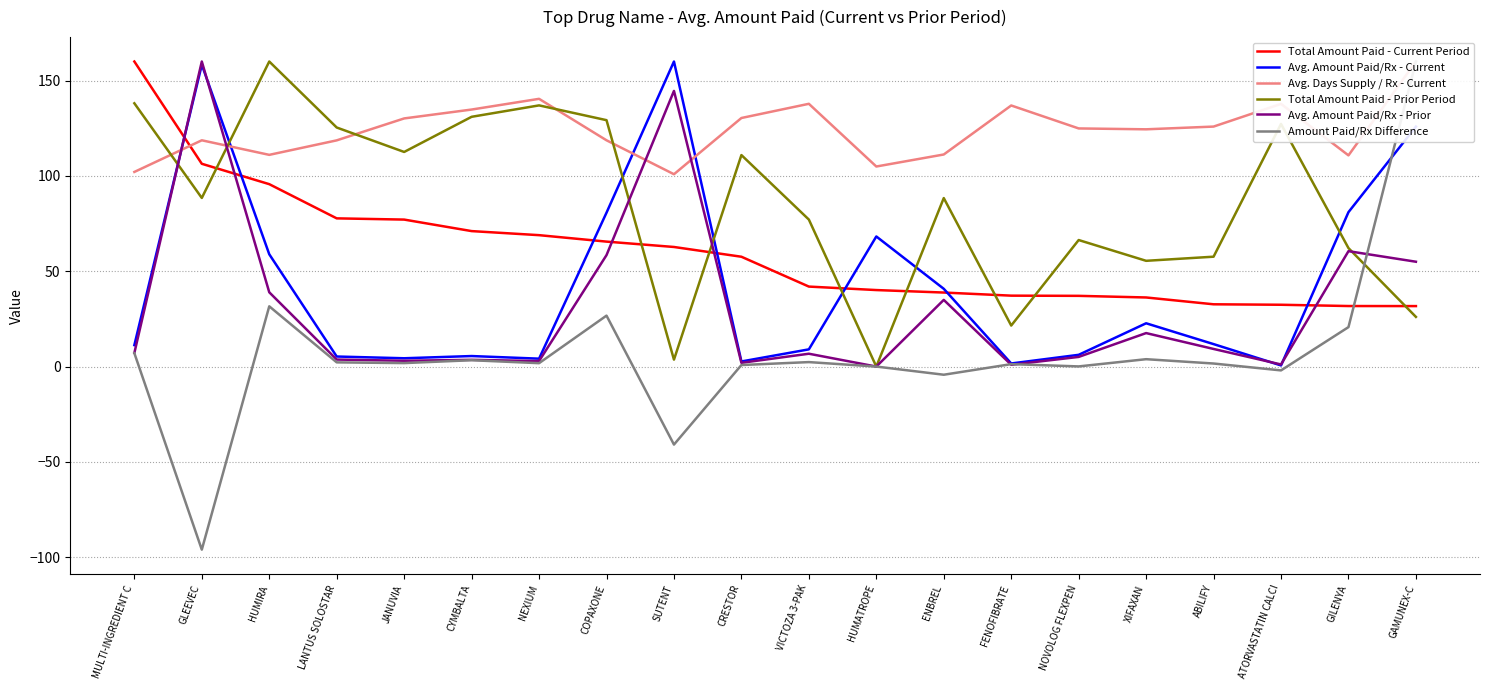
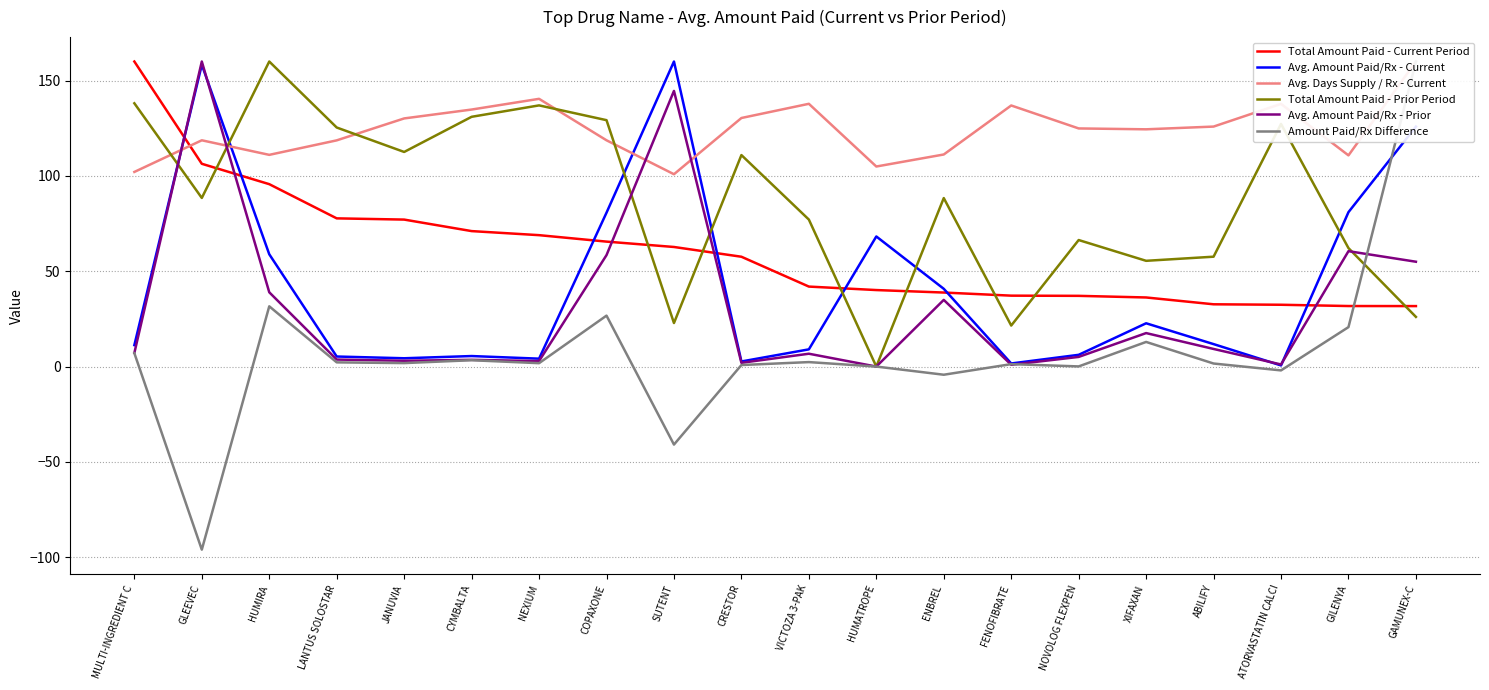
  {
    "Total Amount Paid - Current Period": {
      "MULTI-INGREDIENT C": 160,
      "GLEEVEC": 106,
      "HUMIRA": 96,
      "LANTUS SOLOSTAR": 78,
      "JANUVIA": 77,
      "CYMBALTA": 71,
      "NEXIUM": 69,
      "COPAXONE": 66,
      "SUTENT": 63,
      "CRESTOR": 58,
      "VICTOZA 3-PAK": 42,
      "HUMATROPE": 40,
      "ENBREL": 39,
      "FENOFIBRATE": 37,
      "NOVOLOG FLEXPEN": 37,
      "XIFAXAN": 36,
      "ABILIFY": 33,
      "ATORVASTATIN CALCI": 32,
      "GILENYA": 32,
      "GAMUNEX-C": 32
    },
    "Avg. Amount Paid/Rx - Current": {
      "MULTI-INGREDIENT C": 11,
      "GLEEVEC": 158,
      "HUMIRA": 59,
      "LANTUS SOLOSTAR": 5,
      "CYMBALTA": 6,
      "COPAXONE": 81,
      "SUTENT": 160,
      "VICTOZA 3-PAK": 9,
      "HUMATROPE": 68,
      "ENBREL": 41,
      "XIFAXAN": 23,
      "ABILIFY": 12,
      "GILENYA": 81
    },
    "Avg. Days Supply / Rx - Current": {
      "MULTI-INGREDIENT C": 102,
      "GLEEVEC": 119,
      "HUMIRA": 111,
      "LANTUS SOLOSTAR": 119,
      "JANUVIA": 130,
      "CYMBALTA": 135,
      "NEXIUM": 140,
      "COPAXONE": 119,
      "SUTENT": 101,
      "CRESTOR": 130,
      "VICTOZA 3-PAK": 138,
      "HUMATROPE": 105,
      "ENBREL": 111,
      "FENOFIBRATE": 137,
      "NOVOLOG FLEXPEN": 125,
      "XIFAXAN": 124,
      "ABILIFY": 126,
      "GILENYA": 111
    },
    "Total Amount Paid - Prior Period": {
      "MULTI-INGREDIENT C": 138,
      "GLEEVEC": 88,
      "HUMIRA": 160,
      "LANTUS SOLOSTAR": 125,
      "JANUVIA": 113,
      "CYMBALTA": 131,
      "NEXIUM": 137,
      "COPAXONE": 129,
-     "SUTENT": 4,
+     "SUTENT": 23,
      "CRESTOR": 111,
      "VICTOZA 3-PAK": 77,
      "ENBREL": 88,
      "FENOFIBRATE": 22,
      "NOVOLOG FLEXPEN": 66,
      "XIFAXAN": 55,
      "ABILIFY": 58,
      "GILENYA": 62,
      "GAMUNEX-C": 26
    },
    "Avg. Amount Paid/Rx - Prior": {
      "GLEEVEC": 160,
      "HUMIRA": 39,
      "LANTUS SOLOSTAR": 4,
      "COPAXONE": 58,
      "SUTENT": 145,
      "VICTOZA 3-PAK": 7,
      "ENBREL": 35,
      "XIFAXAN": 18,
      "ABILIFY": 9,
      "GILENYA": 61,
      "GAMUNEX-C": 55
    },
    "Amount Paid/Rx Difference": {
      "GLEEVEC": -96,
      "HUMIRA": 32,
      "LANTUS SOLOSTAR": 2,
      "COPAXONE": 27,
      "SUTENT": -41,
      "VICTOZA 3-PAK": 2,
      "ENBREL": -4,
      "NOVOLOG FLEXPEN": 0,
-     "XIFAXAN": 4,
+     "XIFAXAN": 13,
      "ABILIFY": 2,
      "ATORVASTATIN CALCI": -2,
      "GILENYA": 21
    }
  }
